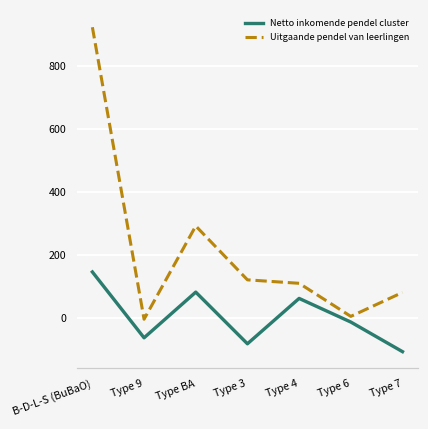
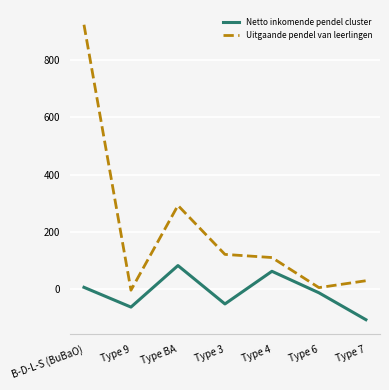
  {
    "Netto inkomende pendel cluster": {
-     "B-D-L-S (BuBaO)": 150,
+     "B-D-L-S (BuBaO)": 10,
      "Type 9": -60,
      "Type BA": 80,
-     "Type 3": -80,
+     "Type 3": -50,
      "Type 4": 60,
      "Type 6": -10,
      "Type 7": -110
    },
    "Uitgaande pendel van leerlingen": {
      "B-D-L-S (BuBaO)": 920,
      "Type 9": 0,
      "Type BA": 290,
      "Type 3": 120,
      "Type 4": 110,
      "Type 6": 10,
-     "Type 7": 80
+     "Type 7": 30
    }
  }
